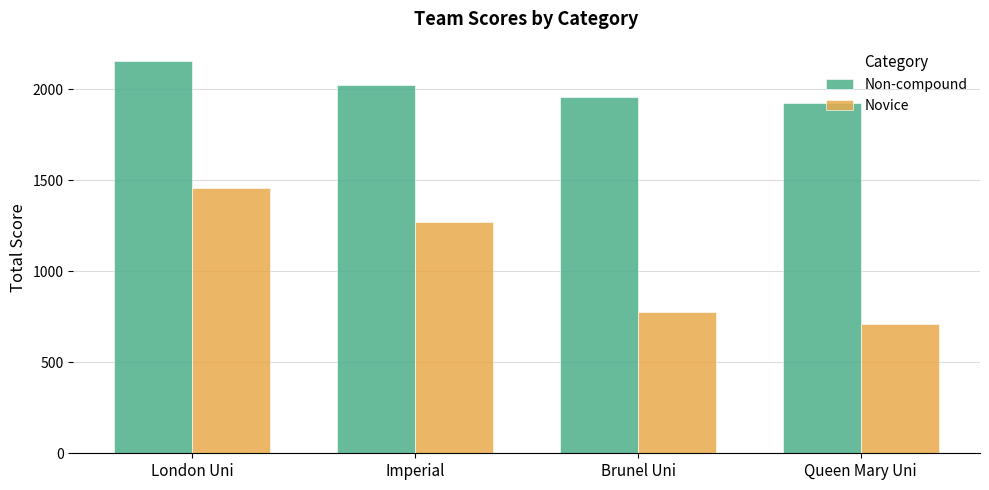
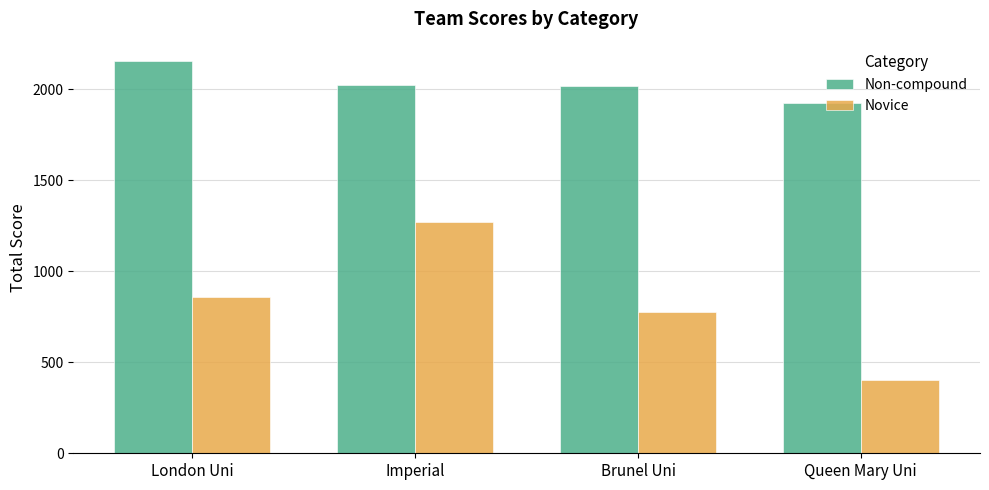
  {
    "Non-compound": {
      "London Uni": 2160,
      "Imperial": 2020,
-     "Brunel Uni": 1960,
+     "Brunel Uni": 2020,
      "Queen Mary Uni": 1930
    },
    "Novice": {
-     "London Uni": 1460,
+     "London Uni": 860,
      "Imperial": 1270,
      "Brunel Uni": 780,
-     "Queen Mary Uni": 710
+     "Queen Mary Uni": 410
    }
  }
